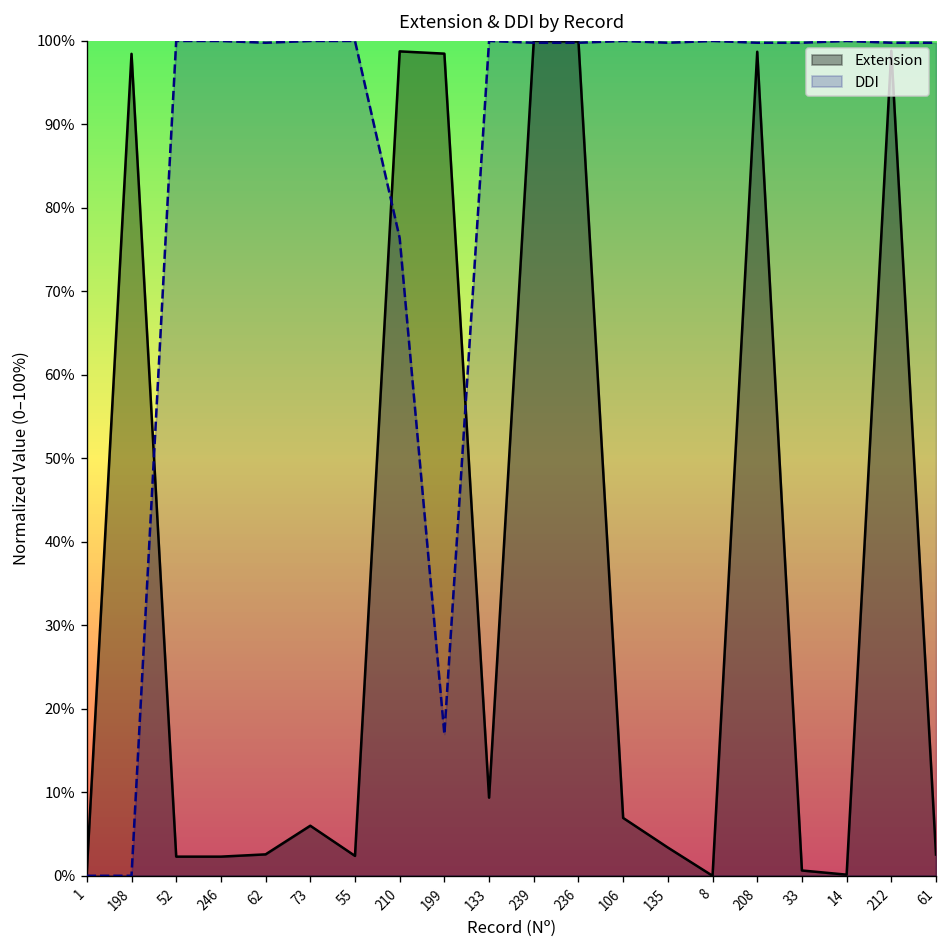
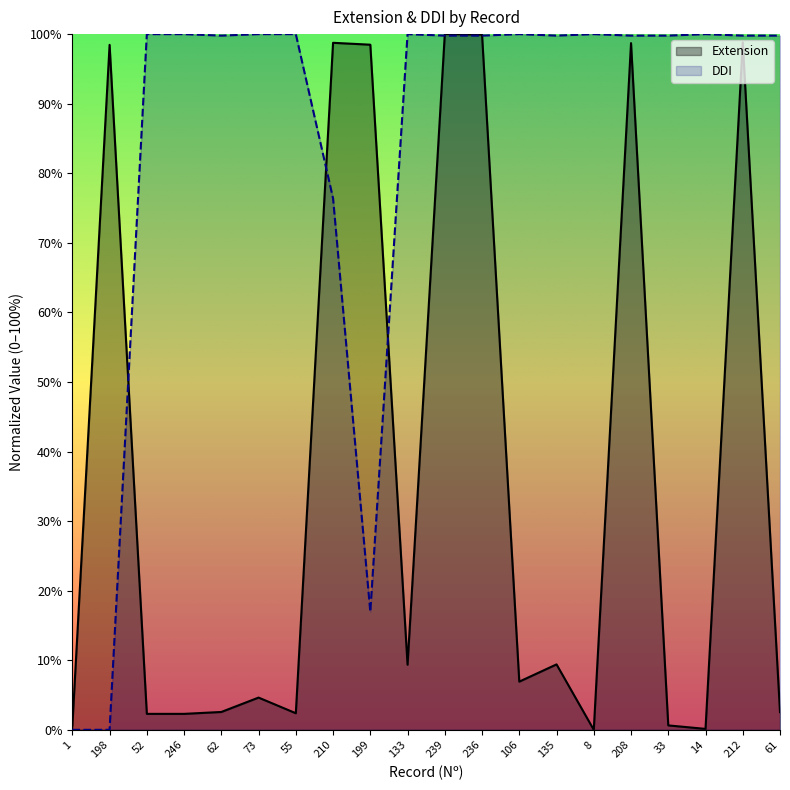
  {
    "Extension": {
      "1": "1%",
      "198": "98%",
      "52": "2%",
      "246": "2%",
      "62": "3%",
-     "73": "6%",
+     "73": "5%",
      "55": "2%",
      "210": "99%",
      "199": "98%",
      "133": "9%",
      "106": "7%",
-     "135": "3%",
+     "135": "9%",
      "8": "0%",
      "208": "99%",
      "33": "1%",
      "14": "0%",
      "61": "3%"
    },
    "DDI": {
      "1": "0%",
      "198": "0%",
      "52": "100%",
      "246": "100%",
      "62": "100%",
      "73": "100%",
      "55": "100%",
      "210": "76%",
      "199": "17%",
      "133": "100%",
      "106": "100%",
      "135": "100%",
      "8": "100%",
      "208": "100%",
      "33": "100%",
      "14": "100%",
      "212": "100%",
      "61": "100%"
    }
  }
